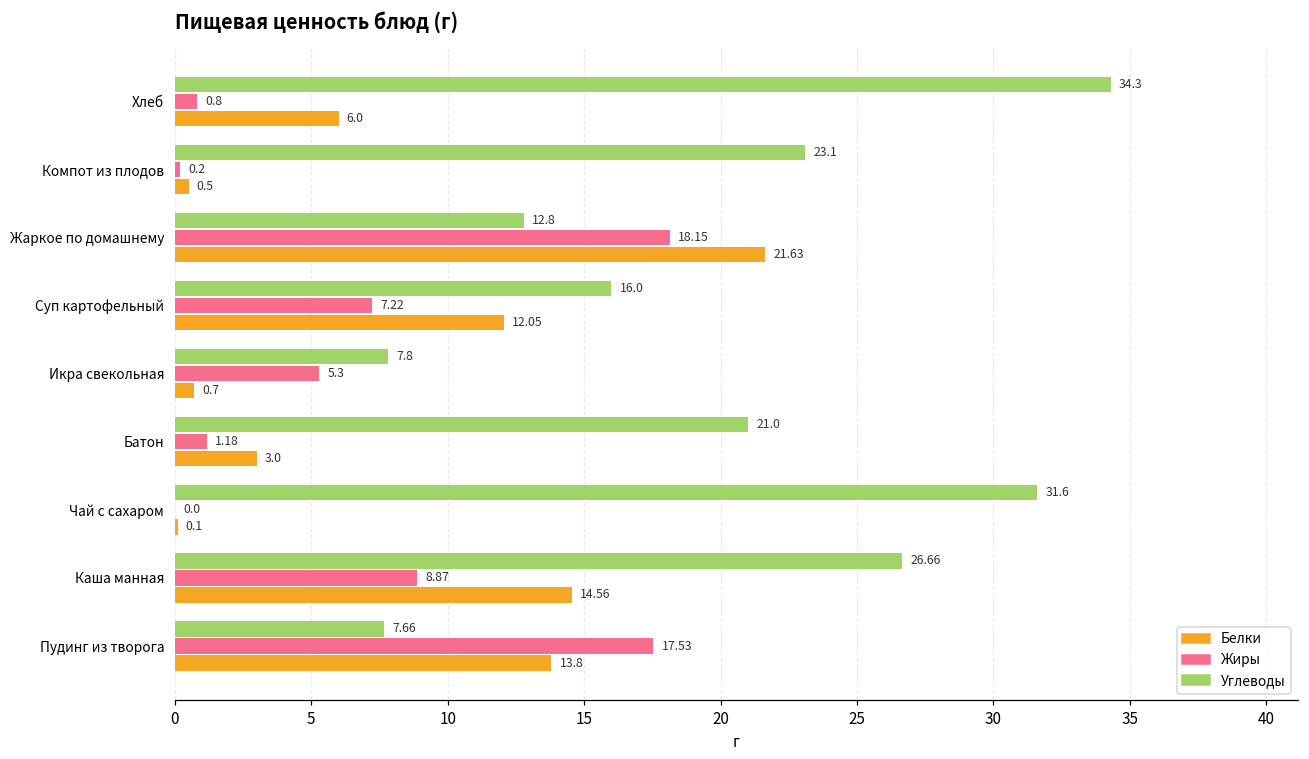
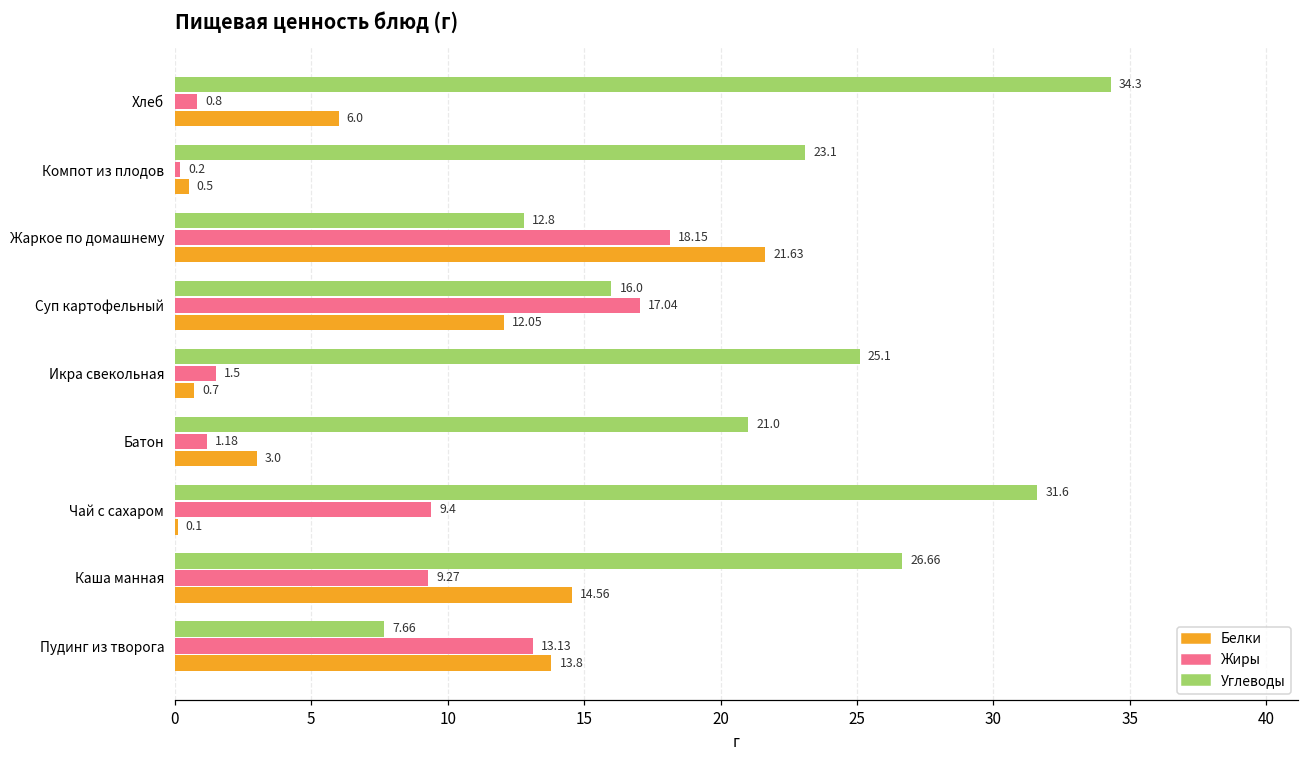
  {
    "Белки": {
      "Хлеб": 6.0,
      "Компот из плодов": 0.5,
      "Жаркое по домашнему": 21.63,
      "Суп картофельный": 12.05,
      "Икра свекольная": 0.7,
      "Батон": 3.0,
      "Чай с сахаром": 0.1,
      "Каша манная": 14.56,
      "Пудинг из творога": 13.8
    },
    "Жиры": {
      "Хлеб": 0.8,
      "Компот из плодов": 0.2,
      "Жаркое по домашнему": 18.15,
-     "Суп картофельный": 7.22,
-     "Икра свекольная": 5.3,
+     "Суп картофельный": 17.04,
+     "Икра свекольная": 1.5,
      "Батон": 1.18,
-     "Чай с сахаром": 0.0,
-     "Каша манная": 8.87,
-     "Пудинг из творога": 17.53
+     "Чай с сахаром": 9.4,
+     "Каша манная": 9.27,
+     "Пудинг из творога": 13.13
    },
    "Углеводы": {
      "Хлеб": 34.3,
      "Компот из плодов": 23.1,
      "Жаркое по домашнему": 12.8,
      "Суп картофельный": 16.0,
-     "Икра свекольная": 7.8,
+     "Икра свекольная": 25.1,
      "Батон": 21.0,
      "Чай с сахаром": 31.6,
      "Каша манная": 26.66,
      "Пудинг из творога": 7.66
    }
  }
